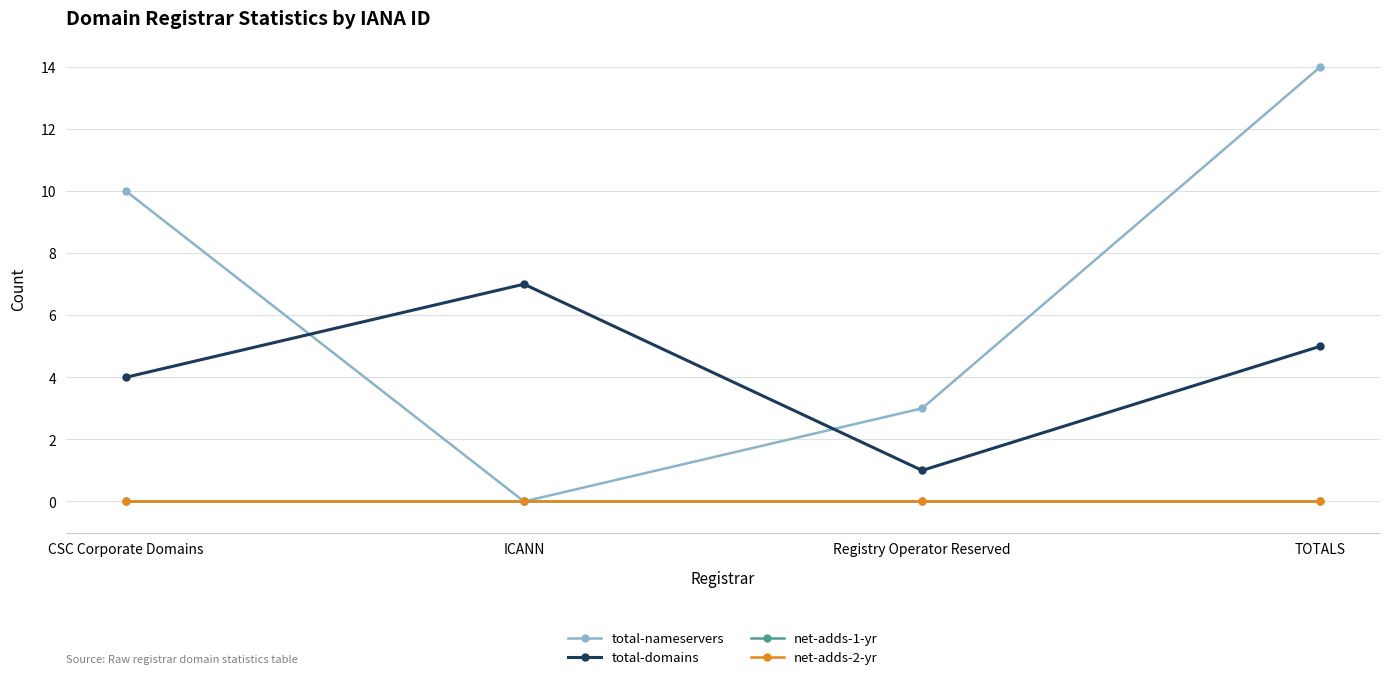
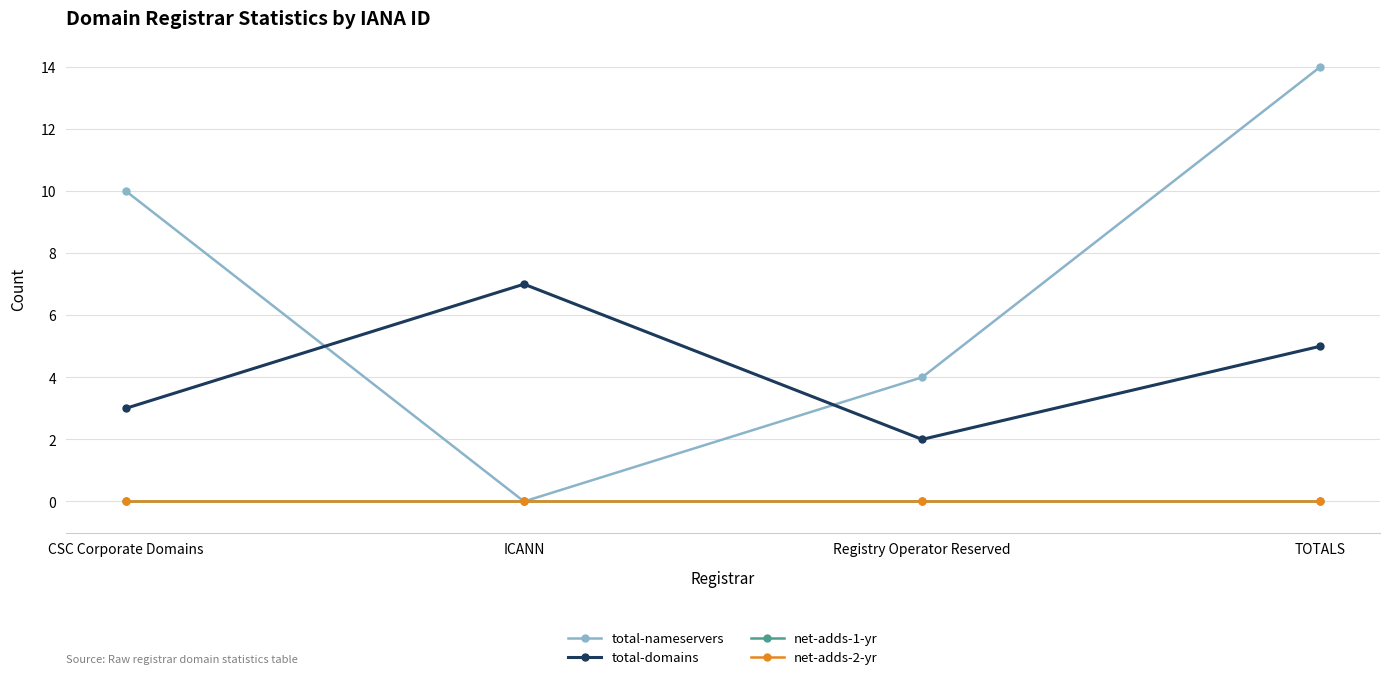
  {
    "total-nameservers": {
      "CSC Corporate Domains": 10,
-     "Registry Operator Reserved": 3,
+     "Registry Operator Reserved": 4,
      "TOTALS": 14
    },
    "total-domains": {
-     "CSC Corporate Domains": 4,
+     "CSC Corporate Domains": 3,
      "ICANN": 7,
-     "Registry Operator Reserved": 1,
+     "Registry Operator Reserved": 2,
      "TOTALS": 5
    },
    "net-adds-2-yr": {
      "CSC Corporate Domains": 0,
      "Registry Operator Reserved": 0,
      "TOTALS": 0
    }
  }
